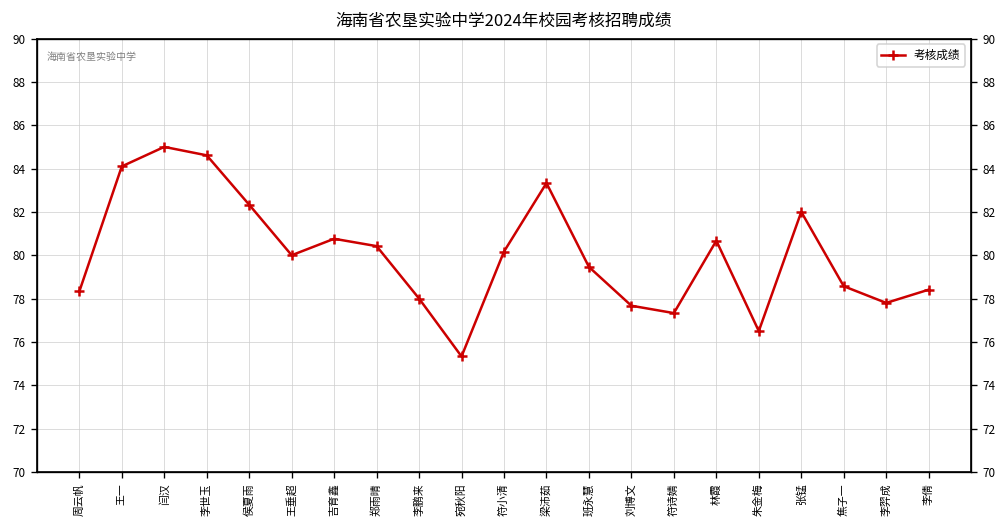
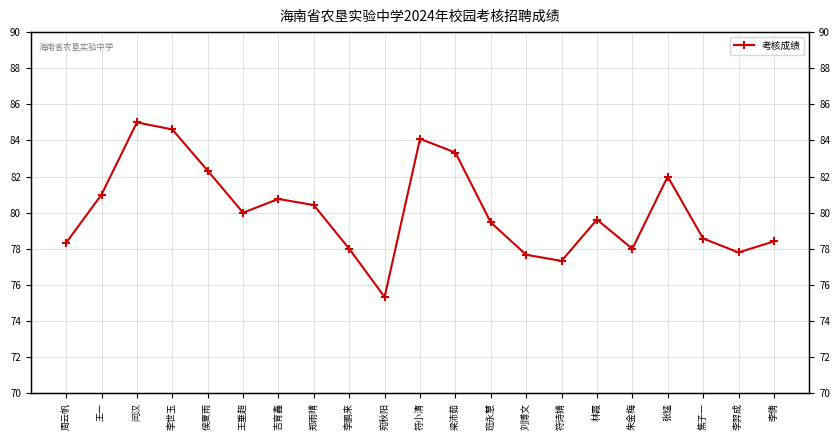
  {
    "周云帆": 78.3,
-   "王一": 84.1,
+   "王一": 81.0,
    "闫汉": 85.0,
    "李世玉": 84.6,
    "侯夏雨": 82.3,
    "王垂超": 80.0,
    "吉育鑫": 80.8,
    "郑雨晴": 80.4,
    "李鹏来": 78.0,
    "宛秋阳": 75.3,
-   "符小清": 80.2,
+   "符小清": 84.1,
    "梁沛茹": 83.3,
    "班永慧": 79.5,
    "刘博文": 77.7,
    "符诗婧": 77.3,
-   "林霞": 80.7,
-   "朱金梅": 76.5,
+   "林霞": 79.6,
+   "朱金梅": 78.0,
    "张锰": 82.0,
    "焦子一": 78.6,
    "李羿成": 77.8,
    "李倩": 78.4
  }
